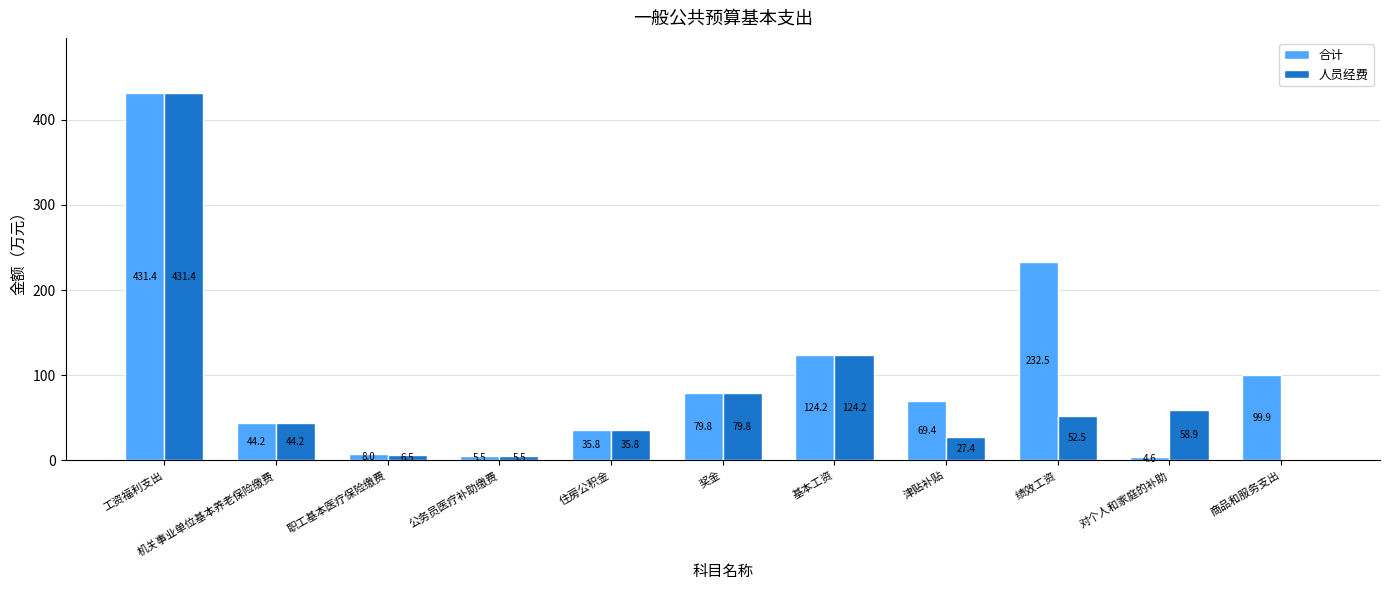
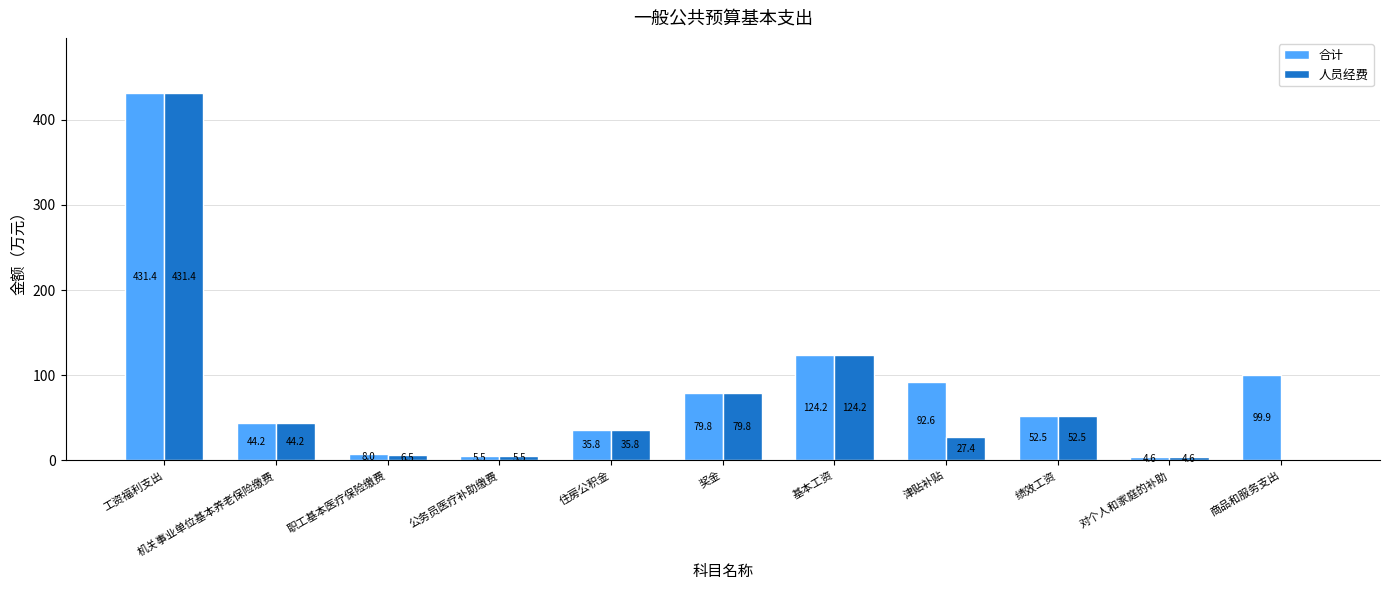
  {
    "合计": {
      "工资福利支出": 431.4,
      "机关事业单位基本养老保险缴费": 44.2,
      "职工基本医疗保险缴费": 8.0,
      "公务员医疗补助缴费": 5.5,
      "住房公积金": 35.8,
      "奖金": 79.8,
      "基本工资": 124.2,
-     "津贴补贴": 69.4,
-     "绩效工资": 232.5,
+     "津贴补贴": 92.6,
+     "绩效工资": 52.5,
      "对个人和家庭的补助": 4.6,
      "商品和服务支出": 99.9
    },
    "人员经费": {
      "工资福利支出": 431.4,
      "机关事业单位基本养老保险缴费": 44.2,
      "职工基本医疗保险缴费": 6.5,
      "公务员医疗补助缴费": 5.5,
      "住房公积金": 35.8,
      "奖金": 79.8,
      "基本工资": 124.2,
      "津贴补贴": 27.4,
      "绩效工资": 52.5,
-     "对个人和家庭的补助": 58.9
+     "对个人和家庭的补助": 4.6
    }
  }
